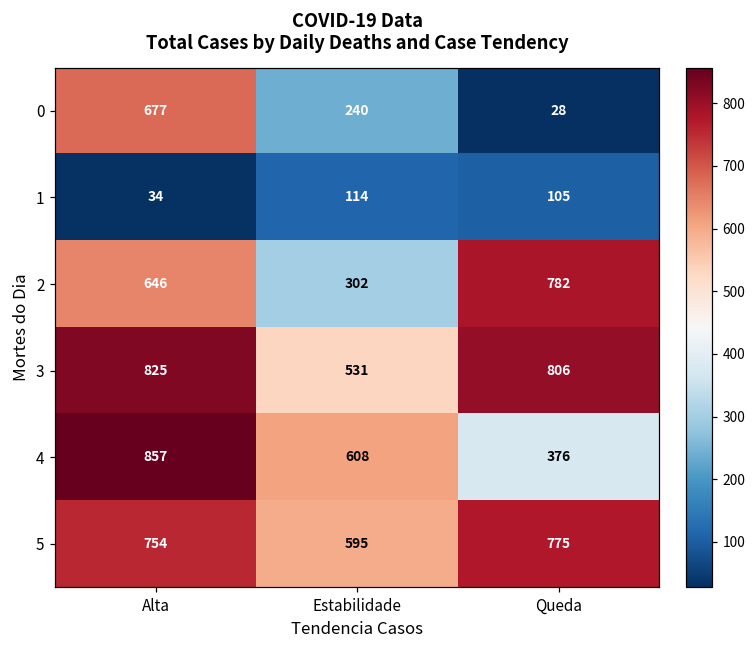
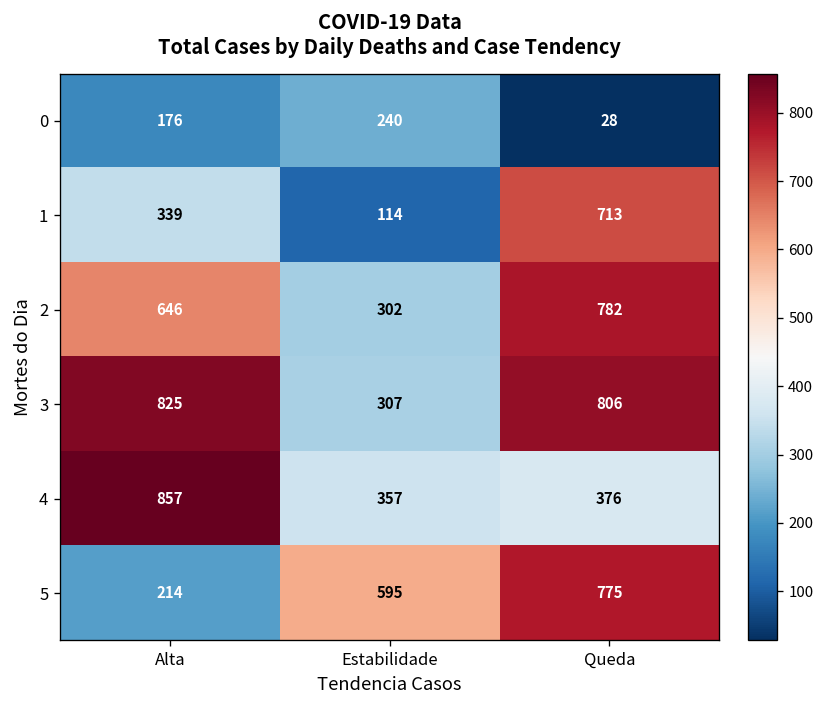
  {
    "0": {
-     "Alta": 677,
+     "Alta": 176,
      "Estabilidade": 240,
      "Queda": 28
    },
    "1": {
-     "Alta": 34,
+     "Alta": 339,
      "Estabilidade": 114,
-     "Queda": 105
+     "Queda": 713
    },
    "2": {
      "Alta": 646,
      "Estabilidade": 302,
      "Queda": 782
    },
    "3": {
      "Alta": 825,
-     "Estabilidade": 531,
+     "Estabilidade": 307,
      "Queda": 806
    },
    "4": {
      "Alta": 857,
-     "Estabilidade": 608,
+     "Estabilidade": 357,
      "Queda": 376
    },
    "5": {
-     "Alta": 754,
+     "Alta": 214,
      "Estabilidade": 595,
      "Queda": 775
    }
  }
